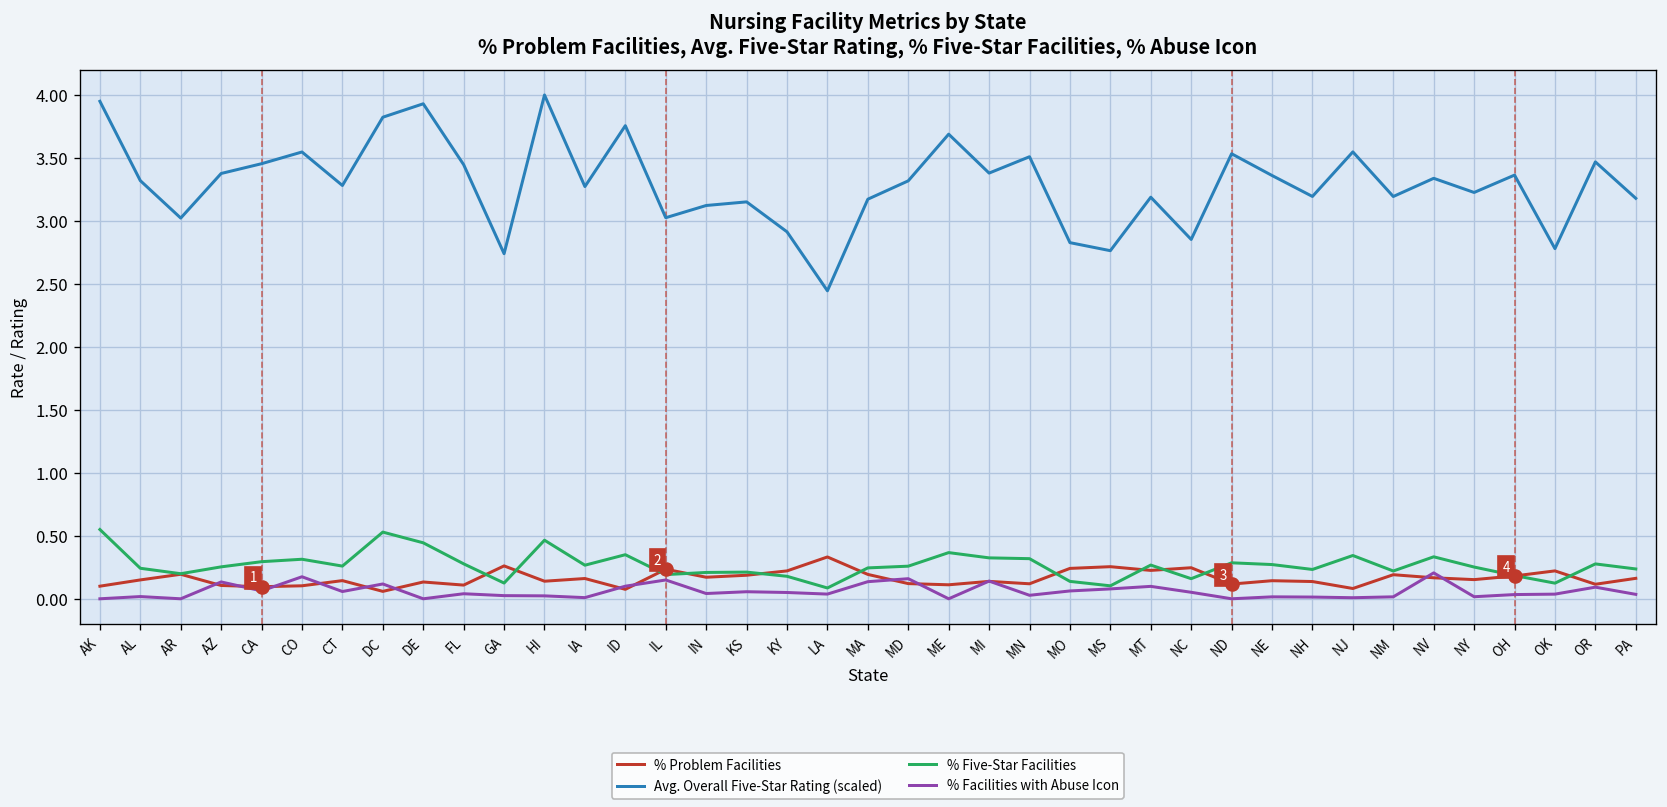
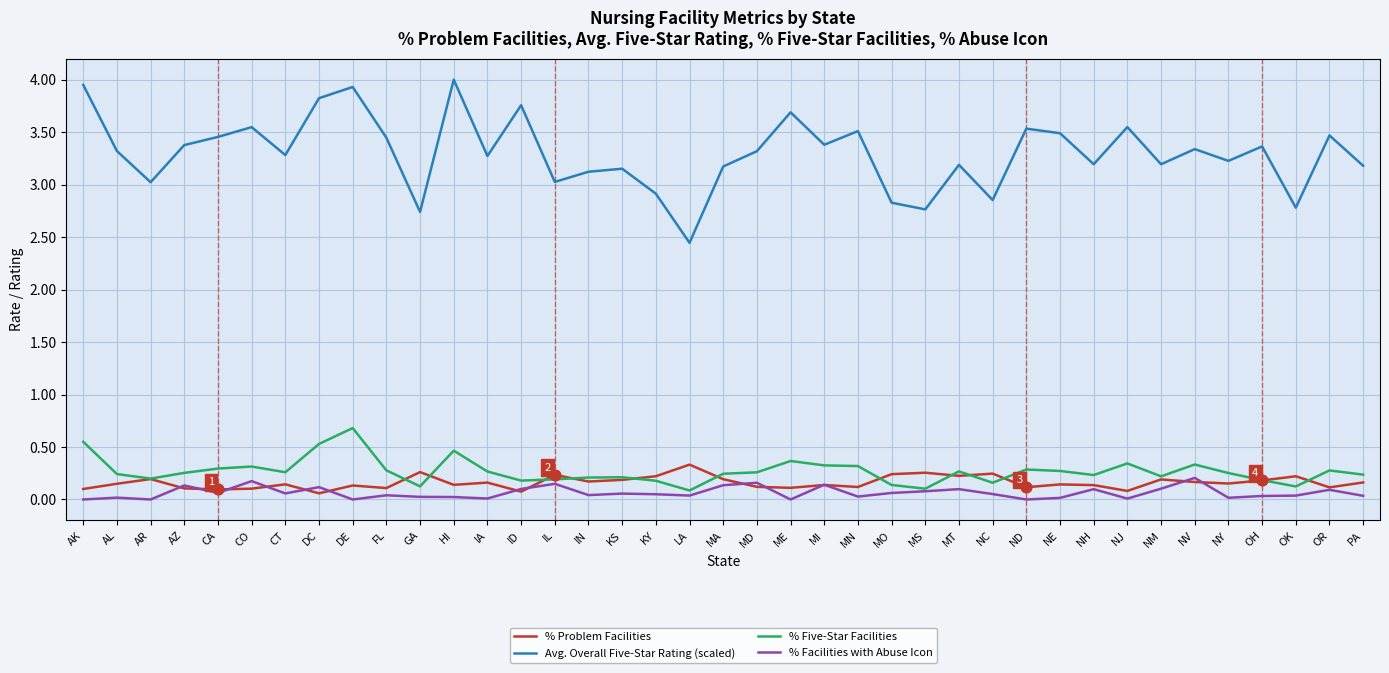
  {
    "Avg. Overall Five-Star Rating (scaled)": {
      "AK": 3.95,
      "AL": 3.32,
      "AR": 3.02,
      "AZ": 3.38,
      "CA": 3.45,
      "CO": 3.55,
      "CT": 3.28,
      "DC": 3.82,
      "DE": 3.93,
      "FL": 3.45,
      "GA": 2.74,
      "HI": 4.00,
      "IA": 3.27,
      "ID": 3.76,
      "IL": 3.03,
      "IN": 3.12,
      "KS": 3.15,
      "KY": 2.91,
      "LA": 2.45,
      "MA": 3.17,
      "MD": 3.32,
      "ME": 3.69,
      "MI": 3.38,
      "MN": 3.51,
      "MO": 2.83,
      "MS": 2.76,
      "MT": 3.19,
      "NC": 2.85,
      "ND": 3.53,
-     "NE": 3.36,
+     "NE": 3.49,
      "NH": 3.19,
      "NJ": 3.55,
      "NM": 3.19,
      "NV": 3.34,
      "NY": 3.23,
      "OH": 3.36,
      "OK": 2.78,
      "OR": 3.47,
      "PA": 3.18
    },
    "% Five-Star Facilities": {
      "AK": 0.55,
      "AL": 0.24,
      "AZ": 0.25,
      "CA": 0.29,
      "CO": 0.31,
      "CT": 0.26,
      "DC": 0.53,
-     "DE": 0.44,
+     "DE": 0.68,
      "FL": 0.28,
      "GA": 0.13,
      "HI": 0.47,
      "IA": 0.27,
-     "ID": 0.35,
+     "ID": 0.18,
      "IL": 0.19,
      "IN": 0.21,
      "KS": 0.21,
      "KY": 0.18,
      "LA": 0.09,
      "MA": 0.25,
      "MD": 0.26,
      "ME": 0.37,
      "MI": 0.32,
      "MN": 0.32,
      "MO": 0.14,
      "MS": 0.10,
      "MT": 0.27,
      "NC": 0.16,
      "ND": 0.29,
      "NE": 0.27,
      "NH": 0.23,
      "NJ": 0.34,
      "NM": 0.22,
      "NV": 0.33,
      "NY": 0.25,
      "OK": 0.12,
      "OR": 0.28,
      "PA": 0.24
    },
    "% Facilities with Abuse Icon": {
      "AK": 0.00,
      "AL": 0.02,
      "AR": 0.00,
      "AZ": 0.13,
      "CA": 0.06,
      "CO": 0.17,
      "CT": 0.06,
      "DC": 0.12,
      "DE": 0.00,
      "FL": 0.04,
      "GA": 0.03,
      "HI": 0.02,
      "IA": 0.01,
      "ID": 0.10,
      "IL": 0.15,
      "IN": 0.04,
      "KS": 0.06,
      "KY": 0.05,
      "LA": 0.04,
      "MA": 0.14,
      "MD": 0.16,
      "ME": 0.00,
      "MN": 0.03,
      "MO": 0.06,
      "MS": 0.08,
      "MT": 0.10,
      "NC": 0.05,
      "ND": 0.00,
      "NE": 0.02,
-     "NH": 0.01,
+     "NH": 0.10,
      "NJ": 0.01,
-     "NM": 0.02,
+     "NM": 0.10,
      "NV": 0.21,
      "NY": 0.02,
      "OH": 0.03,
      "OK": 0.04,
      "PA": 0.04
    }
  }
